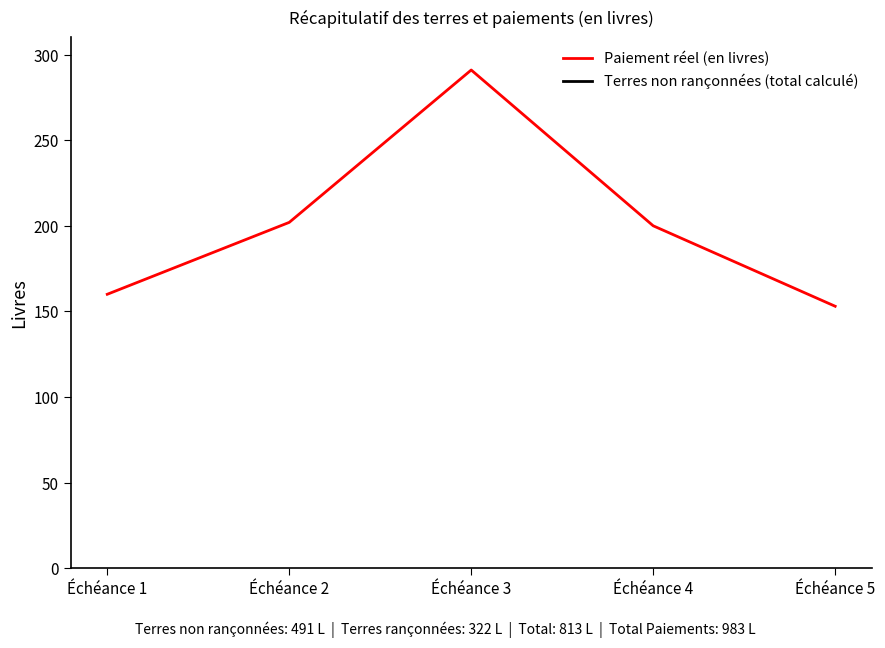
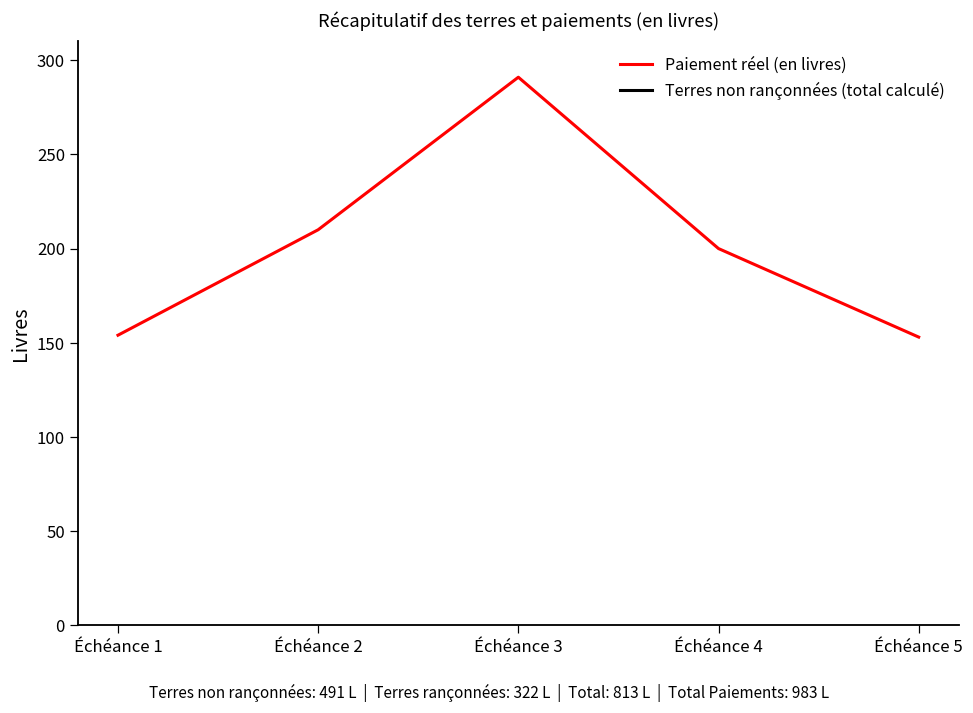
  {
    "Paiement réel (en livres)": {
-     "Échéance 1": 160,
-     "Échéance 2": 202,
+     "Échéance 1": 154,
+     "Échéance 2": 210,
      "Échéance 3": 291,
      "Échéance 4": 200,
      "Échéance 5": 153
    }
  }
